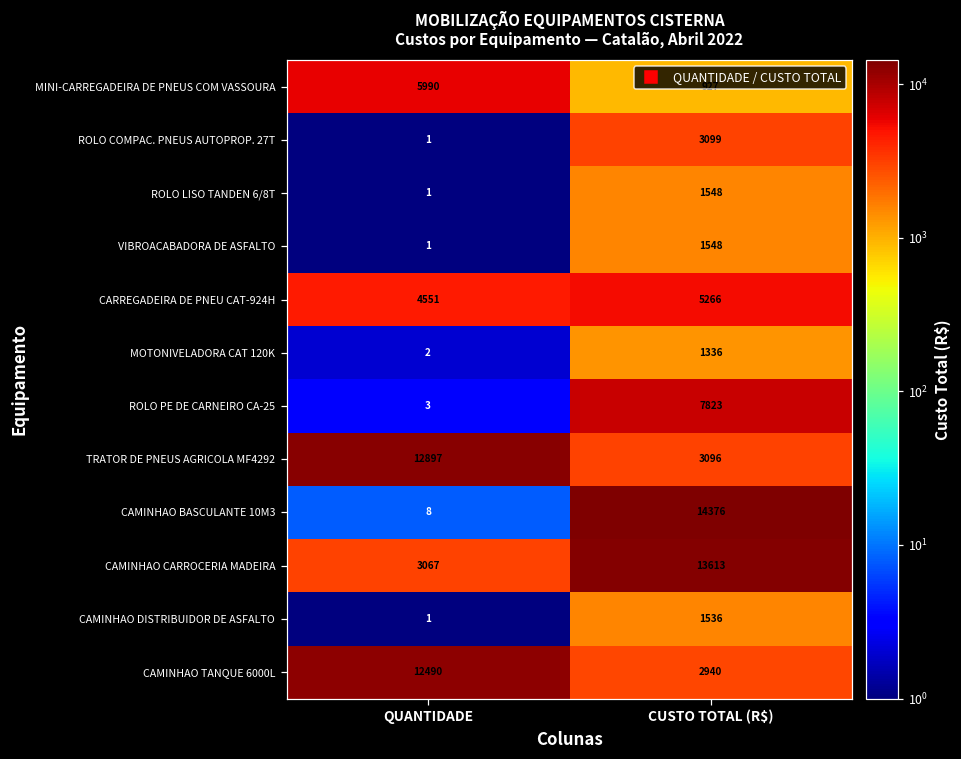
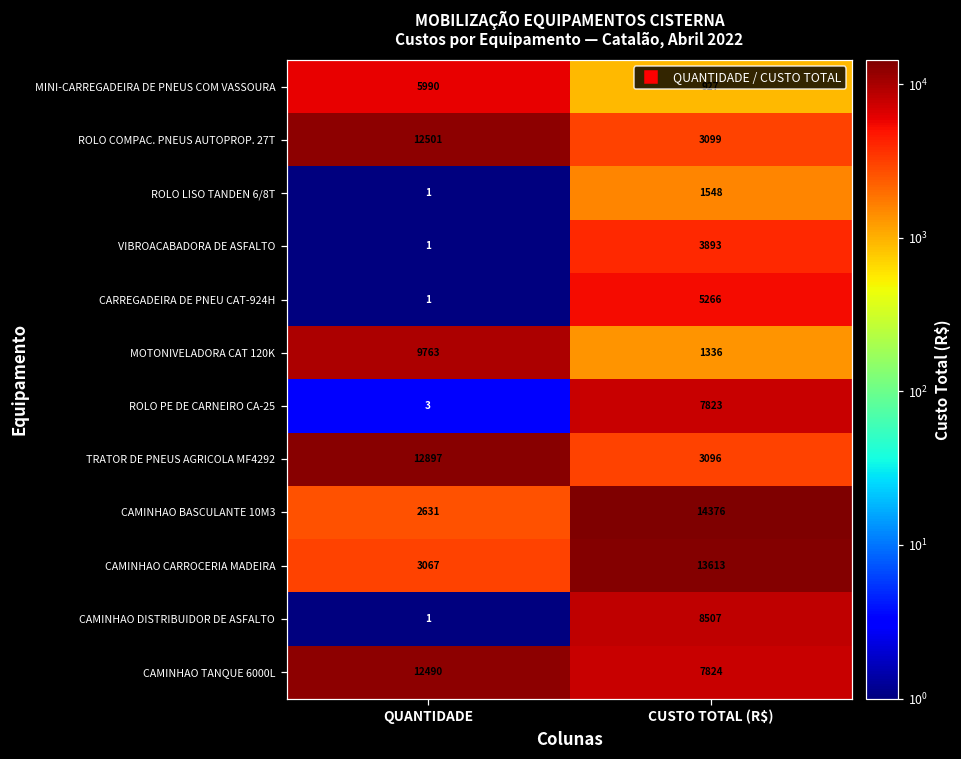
  {
    "MINI-CARREGADEIRA DE PNEUS COM VASSOURA": {
      "QUANTIDADE": 5990
    },
    "ROLO COMPAC. PNEUS AUTOPROP. 27T": {
-     "QUANTIDADE": 1,
+     "QUANTIDADE": 12501,
      "CUSTO TOTAL (R$)": 3099
    },
    "ROLO LISO TANDEN 6/8T": {
      "QUANTIDADE": 1,
      "CUSTO TOTAL (R$)": 1548
    },
    "VIBROACABADORA DE ASFALTO": {
      "QUANTIDADE": 1,
-     "CUSTO TOTAL (R$)": 1548
+     "CUSTO TOTAL (R$)": 3893
    },
    "CARREGADEIRA DE PNEU CAT-924H": {
-     "QUANTIDADE": 4551,
+     "QUANTIDADE": 1,
      "CUSTO TOTAL (R$)": 5266
    },
    "MOTONIVELADORA CAT 120K": {
-     "QUANTIDADE": 2,
+     "QUANTIDADE": 9763,
      "CUSTO TOTAL (R$)": 1336
    },
    "ROLO PE DE CARNEIRO CA-25": {
      "QUANTIDADE": 3,
      "CUSTO TOTAL (R$)": 7823
    },
    "TRATOR DE PNEUS AGRICOLA MF4292": {
      "QUANTIDADE": 12897,
      "CUSTO TOTAL (R$)": 3096
    },
    "CAMINHAO BASCULANTE 10M3": {
-     "QUANTIDADE": 8,
+     "QUANTIDADE": 2631,
      "CUSTO TOTAL (R$)": 14376
    },
    "CAMINHAO CARROCERIA MADEIRA": {
      "QUANTIDADE": 3067,
      "CUSTO TOTAL (R$)": 13613
    },
    "CAMINHAO DISTRIBUIDOR DE ASFALTO": {
      "QUANTIDADE": 1,
-     "CUSTO TOTAL (R$)": 1536
+     "CUSTO TOTAL (R$)": 8507
    },
    "CAMINHAO TANQUE 6000L": {
      "QUANTIDADE": 12490,
-     "CUSTO TOTAL (R$)": 2940
+     "CUSTO TOTAL (R$)": 7824
    }
  }
